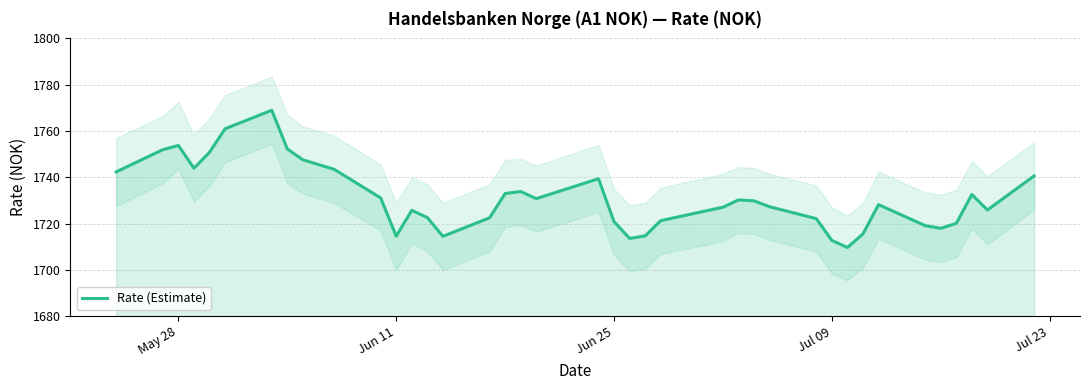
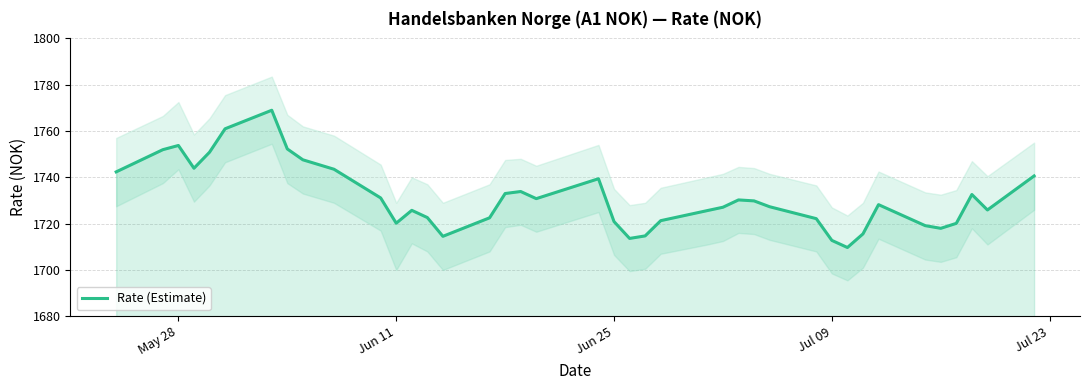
  {
    "Rate (Estimate)": {
      "May 28": 1754,
-     "Jun 11": 1715,
+     "Jun 11": 1720,
      "Jun 25": 1721,
      "Jul 09": 1713
    }
  }
